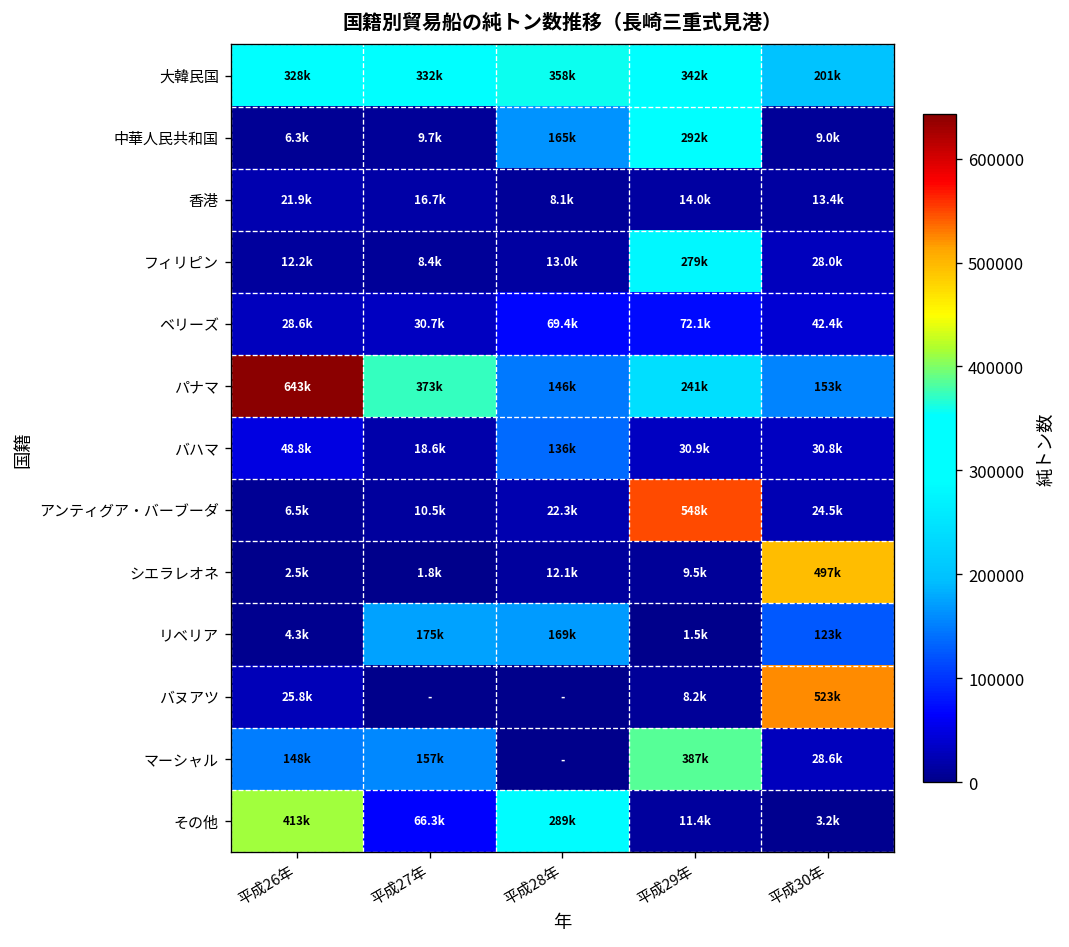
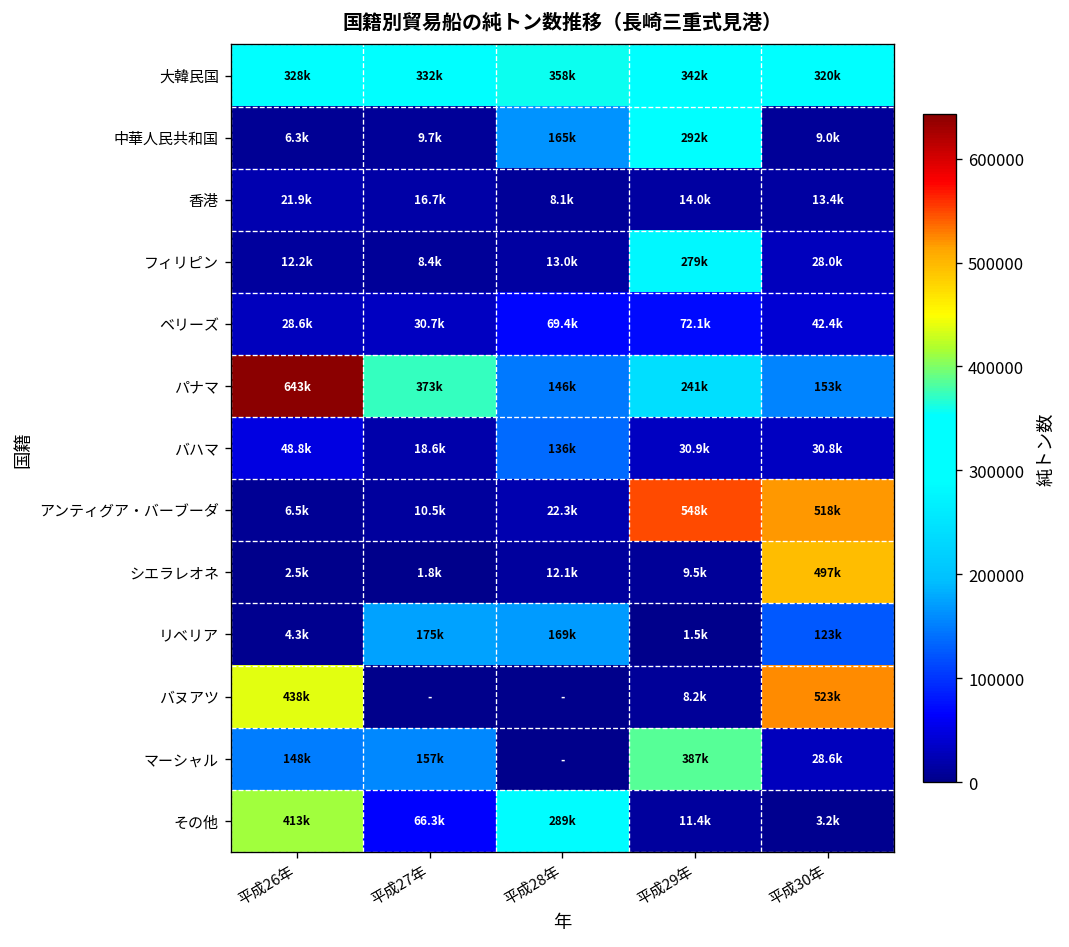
  {
    "大韓民国": {
      "平成26年": "328k",
      "平成27年": "332k",
      "平成28年": "358k",
      "平成29年": "342k",
-     "平成30年": "201k"
+     "平成30年": "320k"
    },
    "中華人民共和国": {
      "平成26年": "6.3k",
      "平成27年": "9.7k",
      "平成28年": "165k",
      "平成29年": "292k",
      "平成30年": "9.0k"
    },
    "香港": {
      "平成26年": "21.9k",
      "平成27年": "16.7k",
      "平成28年": "8.1k",
      "平成29年": "14.0k",
      "平成30年": "13.4k"
    },
    "フィリピン": {
      "平成26年": "12.2k",
      "平成27年": "8.4k",
      "平成28年": "13.0k",
      "平成29年": "279k",
      "平成30年": "28.0k"
    },
    "ベリーズ": {
      "平成26年": "28.6k",
      "平成27年": "30.7k",
      "平成28年": "69.4k",
      "平成29年": "72.1k",
      "平成30年": "42.4k"
    },
    "パナマ": {
      "平成26年": "643k",
      "平成27年": "373k",
      "平成28年": "146k",
      "平成29年": "241k",
      "平成30年": "153k"
    },
    "バハマ": {
      "平成26年": "48.8k",
      "平成27年": "18.6k",
      "平成28年": "136k",
      "平成29年": "30.9k",
      "平成30年": "30.8k"
    },
    "アンティグア・バーブーダ": {
      "平成26年": "6.5k",
      "平成27年": "10.5k",
      "平成28年": "22.3k",
      "平成29年": "548k",
-     "平成30年": "24.5k"
+     "平成30年": "518k"
    },
    "シエラレオネ": {
      "平成26年": "2.5k",
      "平成27年": "1.8k",
      "平成28年": "12.1k",
      "平成29年": "9.5k",
      "平成30年": "497k"
    },
    "リベリア": {
      "平成26年": "4.3k",
      "平成27年": "175k",
      "平成28年": "169k",
      "平成29年": "1.5k",
      "平成30年": "123k"
    },
    "バヌアツ": {
-     "平成26年": "25.8k",
+     "平成26年": "438k",
      "平成29年": "8.2k",
      "平成30年": "523k"
    },
    "マーシャル": {
      "平成26年": "148k",
      "平成27年": "157k",
      "平成29年": "387k",
      "平成30年": "28.6k"
    },
    "その他": {
      "平成26年": "413k",
      "平成27年": "66.3k",
      "平成28年": "289k",
      "平成29年": "11.4k",
      "平成30年": "3.2k"
    }
  }
